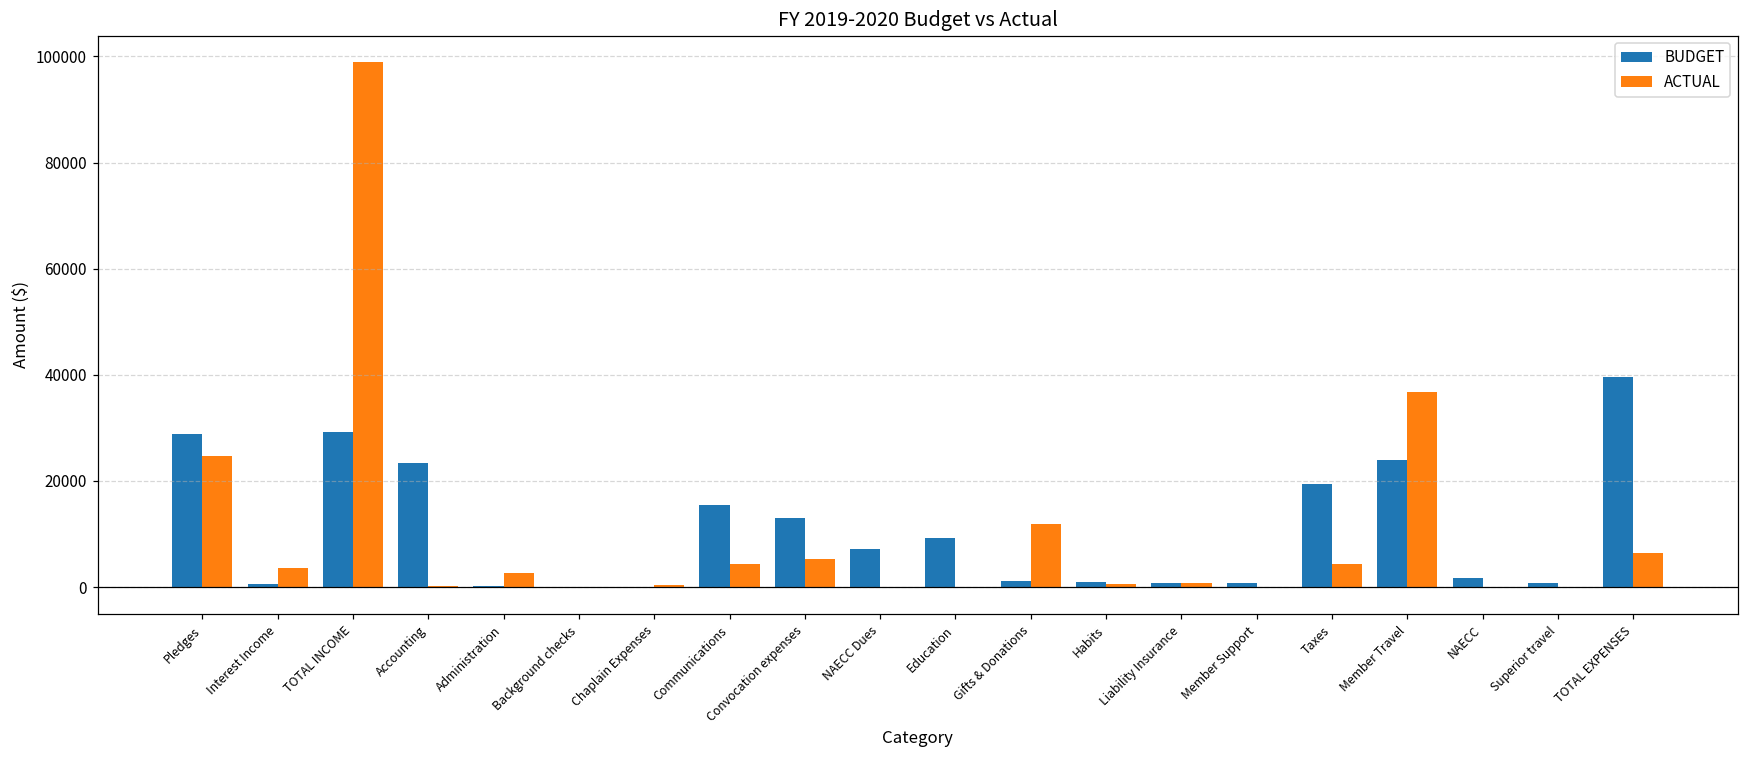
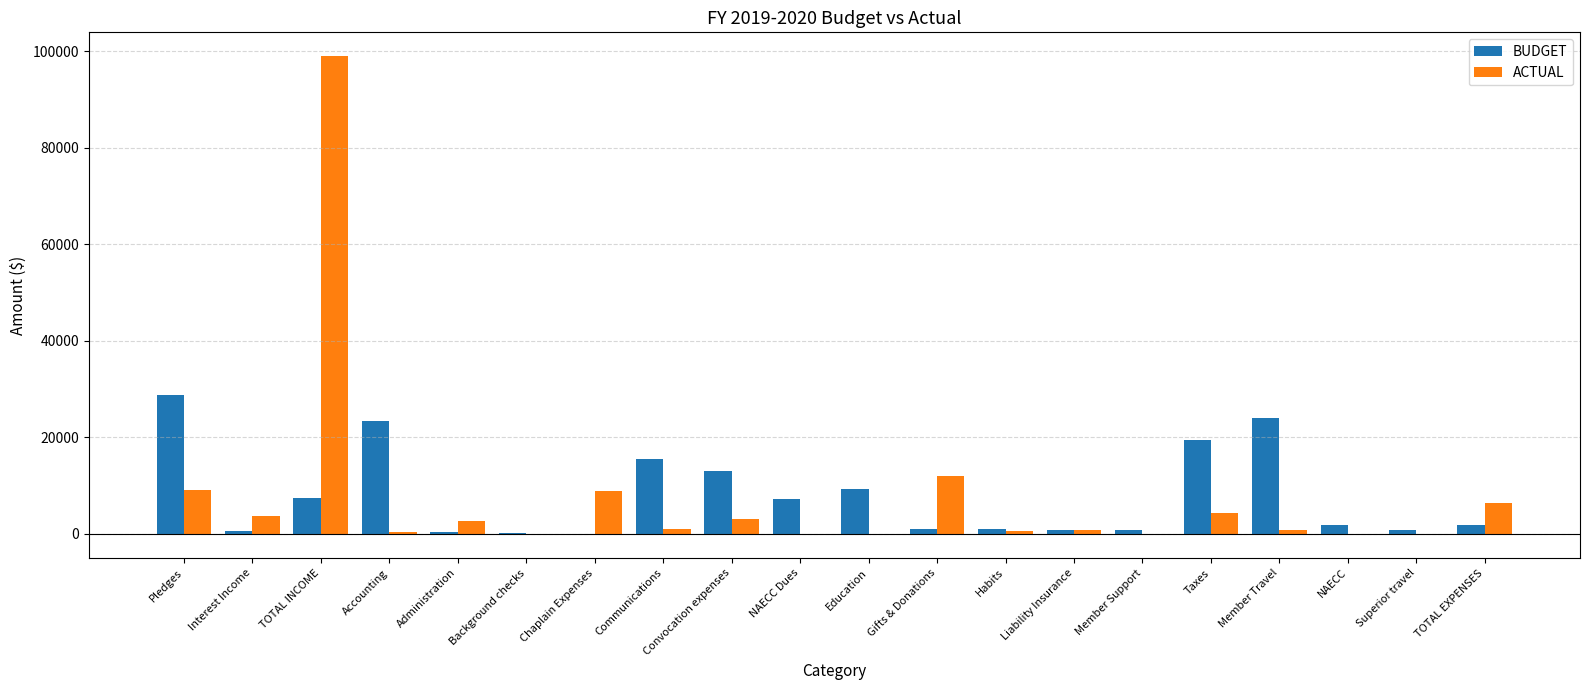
  {
    "BUDGET": {
      "Pledges": 29000,
-     "TOTAL INCOME": 29000,
+     "TOTAL INCOME": 7000,
      "Accounting": 23000,
      "Chaplain Expenses": 0,
      "Communications": 15000,
      "Convocation expenses": 13000,
      "NAECC Dues": 7000,
      "Education": 9000,
      "Gifts & Donations": 1000,
      "Habits": 1000,
      "Liability Insurance": 1000,
      "Member Support": 1000,
      "Taxes": 19000,
      "Member Travel": 24000,
      "NAECC": 2000,
      "Superior travel": 1000,
-     "TOTAL EXPENSES": 40000
+     "TOTAL EXPENSES": 2000
    },
    "ACTUAL": {
-     "Pledges": 25000,
+     "Pledges": 9000,
      "Interest Income": 4000,
      "TOTAL INCOME": 99000,
      "Administration": 3000,
      "Background checks": 0,
-     "Chaplain Expenses": 0,
-     "Communications": 4000,
-     "Convocation expenses": 5000,
+     "Chaplain Expenses": 9000,
+     "Communications": 1000,
+     "Convocation expenses": 3000,
      "NAECC Dues": 0,
      "Education": 0,
      "Gifts & Donations": 12000,
      "Habits": 1000,
      "Liability Insurance": 1000,
      "Taxes": 4000,
-     "Member Travel": 37000,
+     "Member Travel": 1000,
      "Superior travel": 0,
      "TOTAL EXPENSES": 6000
    }
  }
